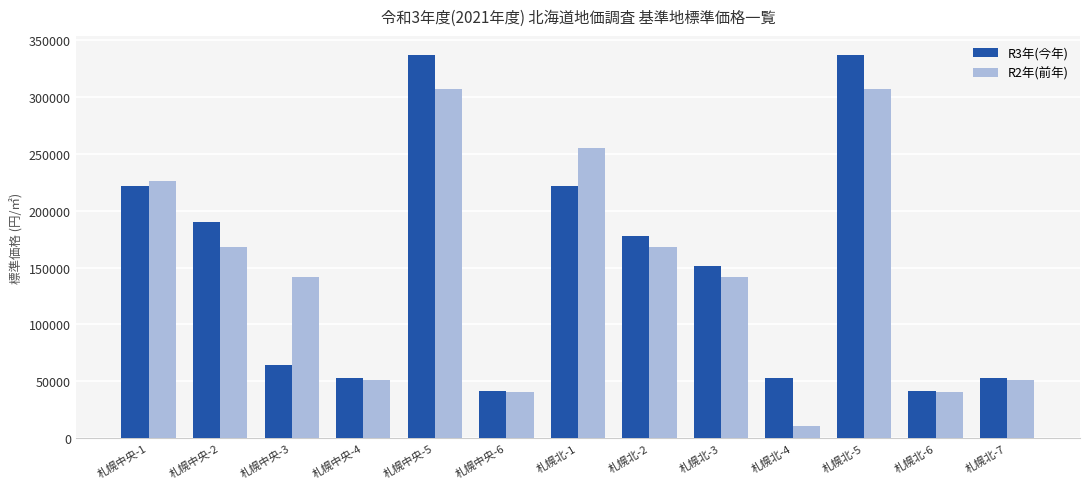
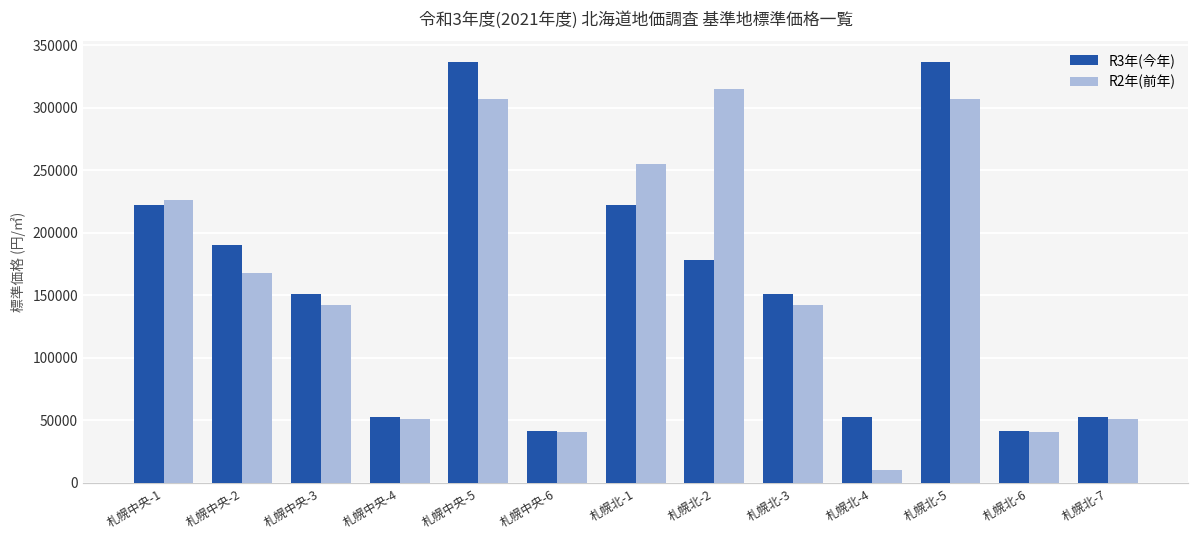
  {
    "R3年(今年)": {
      "札幌中央-1": 222000,
      "札幌中央-2": 190000,
-     "札幌中央-3": 64000,
+     "札幌中央-3": 151000,
      "札幌中央-4": 53000,
      "札幌中央-5": 337000,
      "札幌中央-6": 42000,
      "札幌北-1": 222000,
      "札幌北-2": 178000,
      "札幌北-3": 151000,
      "札幌北-4": 53000,
      "札幌北-5": 337000,
      "札幌北-6": 42000,
      "札幌北-7": 53000
    },
    "R2年(前年)": {
      "札幌中央-1": 226000,
      "札幌中央-2": 168000,
      "札幌中央-3": 142000,
      "札幌中央-4": 51000,
      "札幌中央-5": 307000,
      "札幌中央-6": 41000,
      "札幌北-1": 255000,
-     "札幌北-2": 168000,
+     "札幌北-2": 315000,
      "札幌北-3": 142000,
      "札幌北-4": 10000,
      "札幌北-5": 307000,
      "札幌北-6": 41000,
      "札幌北-7": 51000
    }
  }
